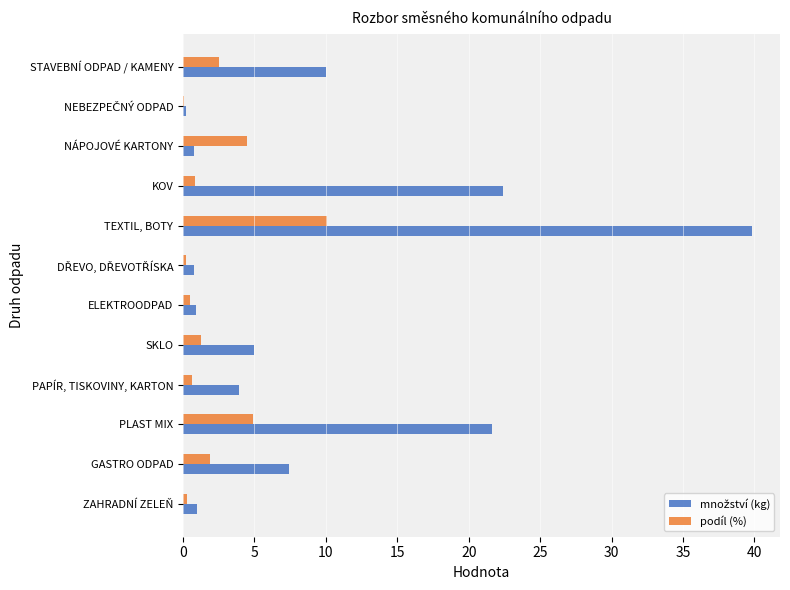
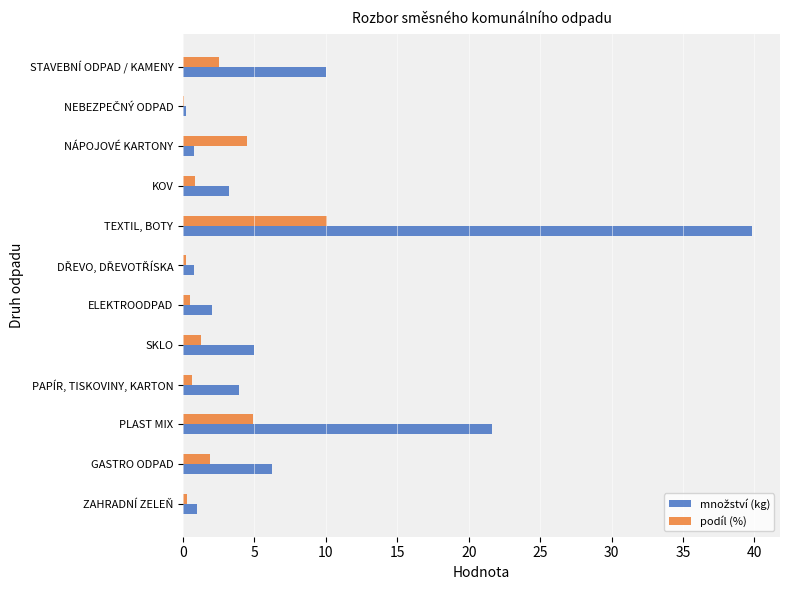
  {
    "množství (kg)": {
      "STAVEBNÍ ODPAD / KAMENY": 10.0,
      "NEBEZPEČNÝ ODPAD": 0.2,
      "NÁPOJOVÉ KARTONY": 0.8,
-     "KOV": 22.4,
+     "KOV": 3.2,
      "TEXTIL, BOTY": 39.8,
      "DŘEVO, DŘEVOTŘÍSKA": 0.8,
-     "ELEKTROODPAD": 0.9,
+     "ELEKTROODPAD": 2.0,
      "SKLO": 5.0,
      "PAPÍR, TISKOVINY, KARTON": 3.9,
      "PLAST MIX": 21.6,
-     "GASTRO ODPAD": 7.4,
+     "GASTRO ODPAD": 6.2,
      "ZAHRADNÍ ZELEŇ": 1.0
    },
    "podíl (%)": {
      "STAVEBNÍ ODPAD / KAMENY": 2.5,
      "NÁPOJOVÉ KARTONY": 4.5,
      "KOV": 0.8,
      "TEXTIL, BOTY": 10.1,
      "DŘEVO, DŘEVOTŘÍSKA": 0.2,
      "ELEKTROODPAD": 0.5,
      "SKLO": 1.3,
      "PAPÍR, TISKOVINY, KARTON": 0.6,
      "PLAST MIX": 4.9,
      "GASTRO ODPAD": 1.9,
      "ZAHRADNÍ ZELEŇ": 0.3
    }
  }
